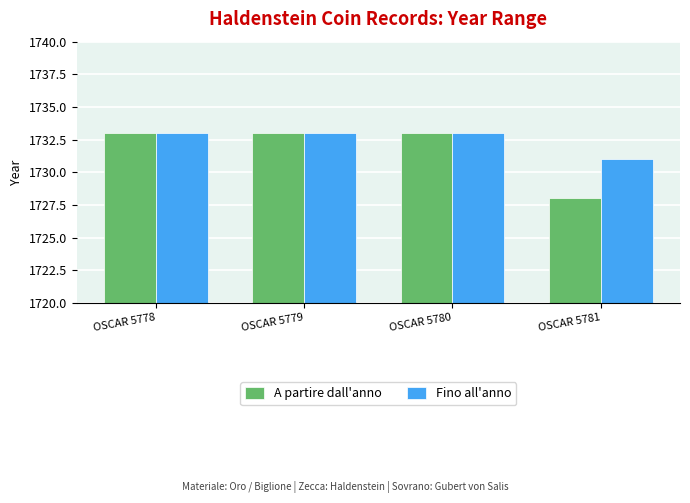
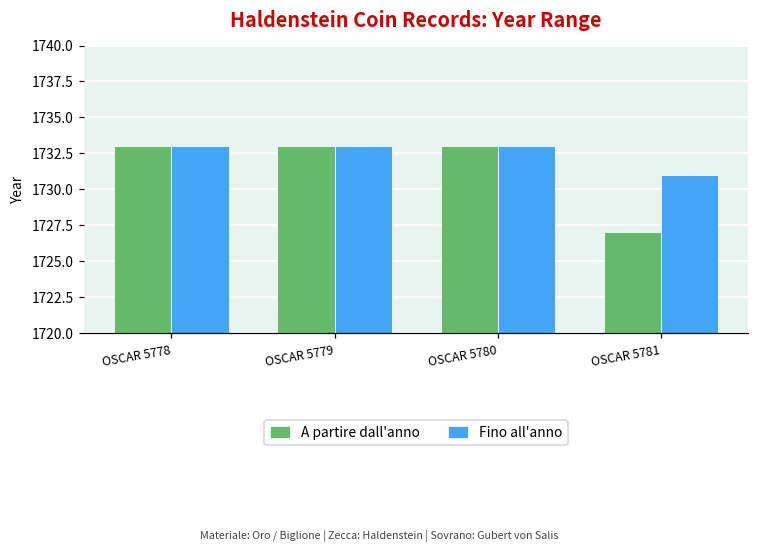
  {
    "A partire dall'anno": {
      "OSCAR 5778": 1733,
      "OSCAR 5779": 1733,
      "OSCAR 5780": 1733,
-     "OSCAR 5781": 1728
+     "OSCAR 5781": 1727
    },
    "Fino all'anno": {
      "OSCAR 5778": 1733,
      "OSCAR 5779": 1733,
      "OSCAR 5780": 1733,
      "OSCAR 5781": 1731
    }
  }
